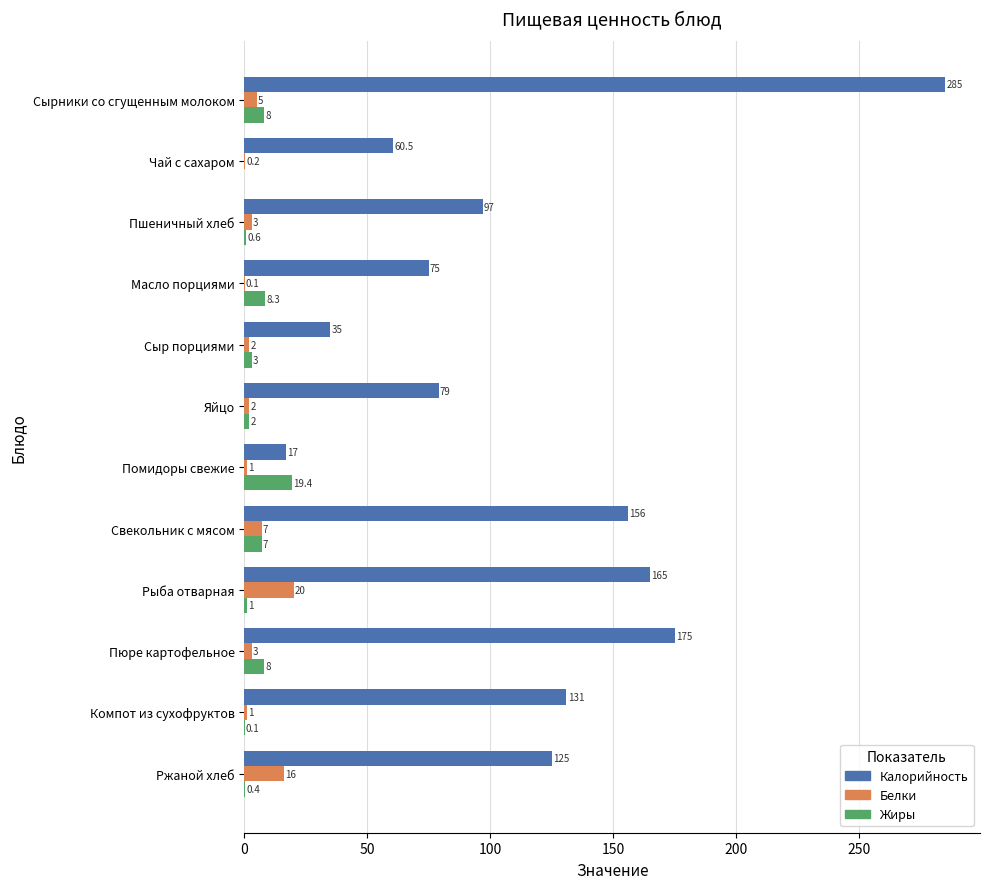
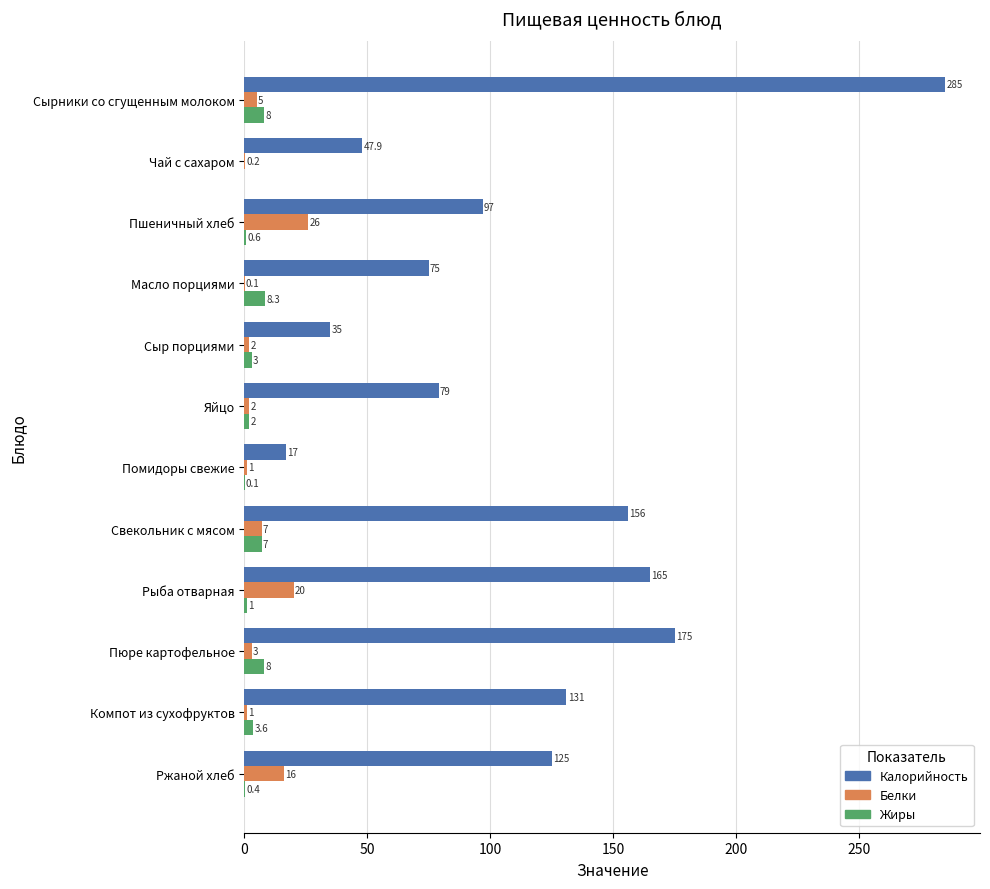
  {
    "Калорийность": {
      "Сырники со сгущенным молоком": 285,
-     "Чай с сахаром": 60.5,
+     "Чай с сахаром": 47.9,
      "Пшеничный хлеб": 97,
      "Масло порциями": 75,
      "Сыр порциями": 35,
      "Яйцо": 79,
      "Помидоры свежие": 17,
      "Свекольник с мясом": 156,
      "Рыба отварная": 165,
      "Пюре картофельное": 175,
      "Компот из сухофруктов": 131,
      "Ржаной хлеб": 125
    },
    "Белки": {
      "Сырники со сгущенным молоком": 5,
      "Чай с сахаром": 0.2,
-     "Пшеничный хлеб": 3,
+     "Пшеничный хлеб": 26,
      "Масло порциями": 0.1,
      "Сыр порциями": 2,
      "Яйцо": 2,
      "Помидоры свежие": 1,
      "Свекольник с мясом": 7,
      "Рыба отварная": 20,
      "Пюре картофельное": 3,
      "Компот из сухофруктов": 1,
      "Ржаной хлеб": 16
    },
    "Жиры": {
      "Сырники со сгущенным молоком": 8,
      "Пшеничный хлеб": 0.6,
      "Масло порциями": 8.3,
      "Сыр порциями": 3,
      "Яйцо": 2,
-     "Помидоры свежие": 19.4,
+     "Помидоры свежие": 0.1,
      "Свекольник с мясом": 7,
      "Рыба отварная": 1,
      "Пюре картофельное": 8,
-     "Компот из сухофруктов": 0.1,
+     "Компот из сухофруктов": 3.6,
      "Ржаной хлеб": 0.4
    }
  }
